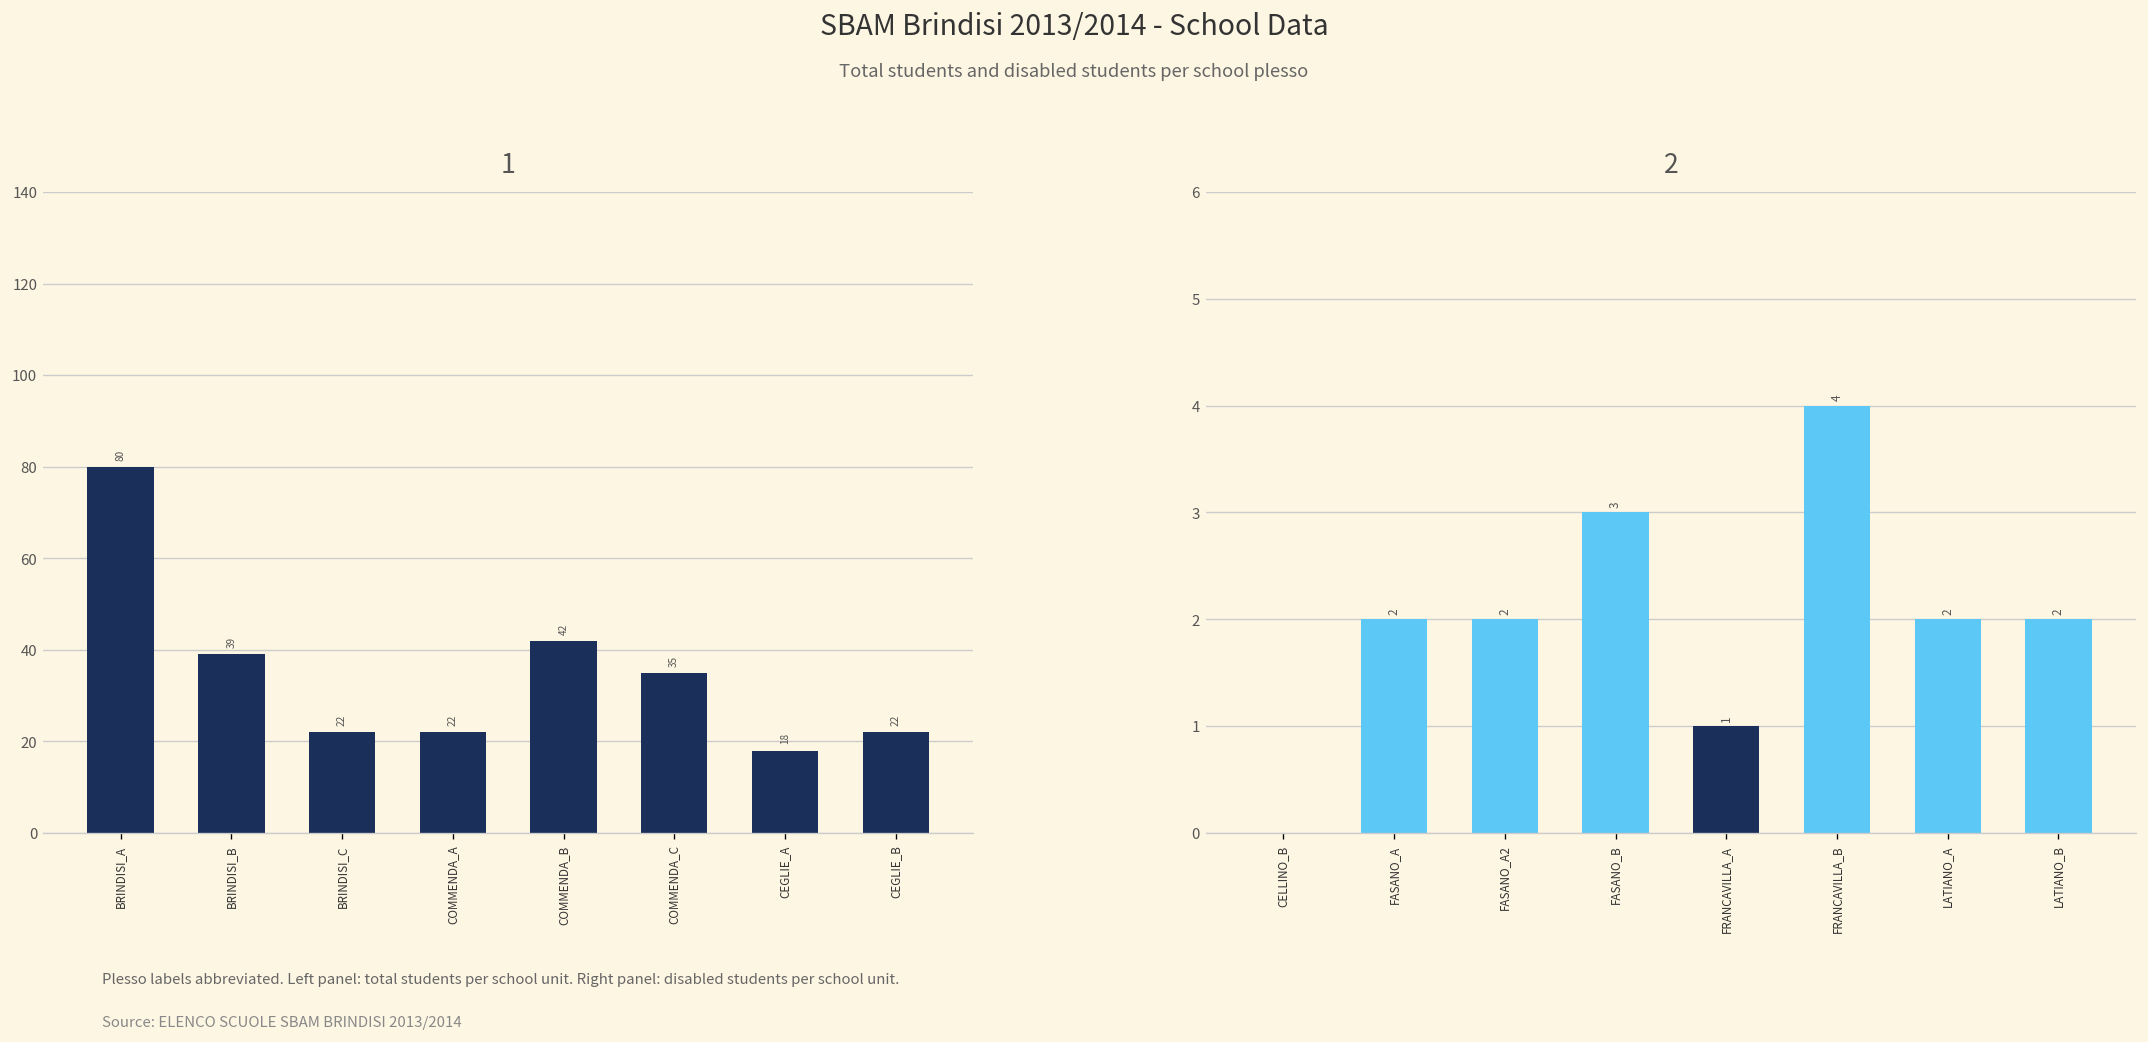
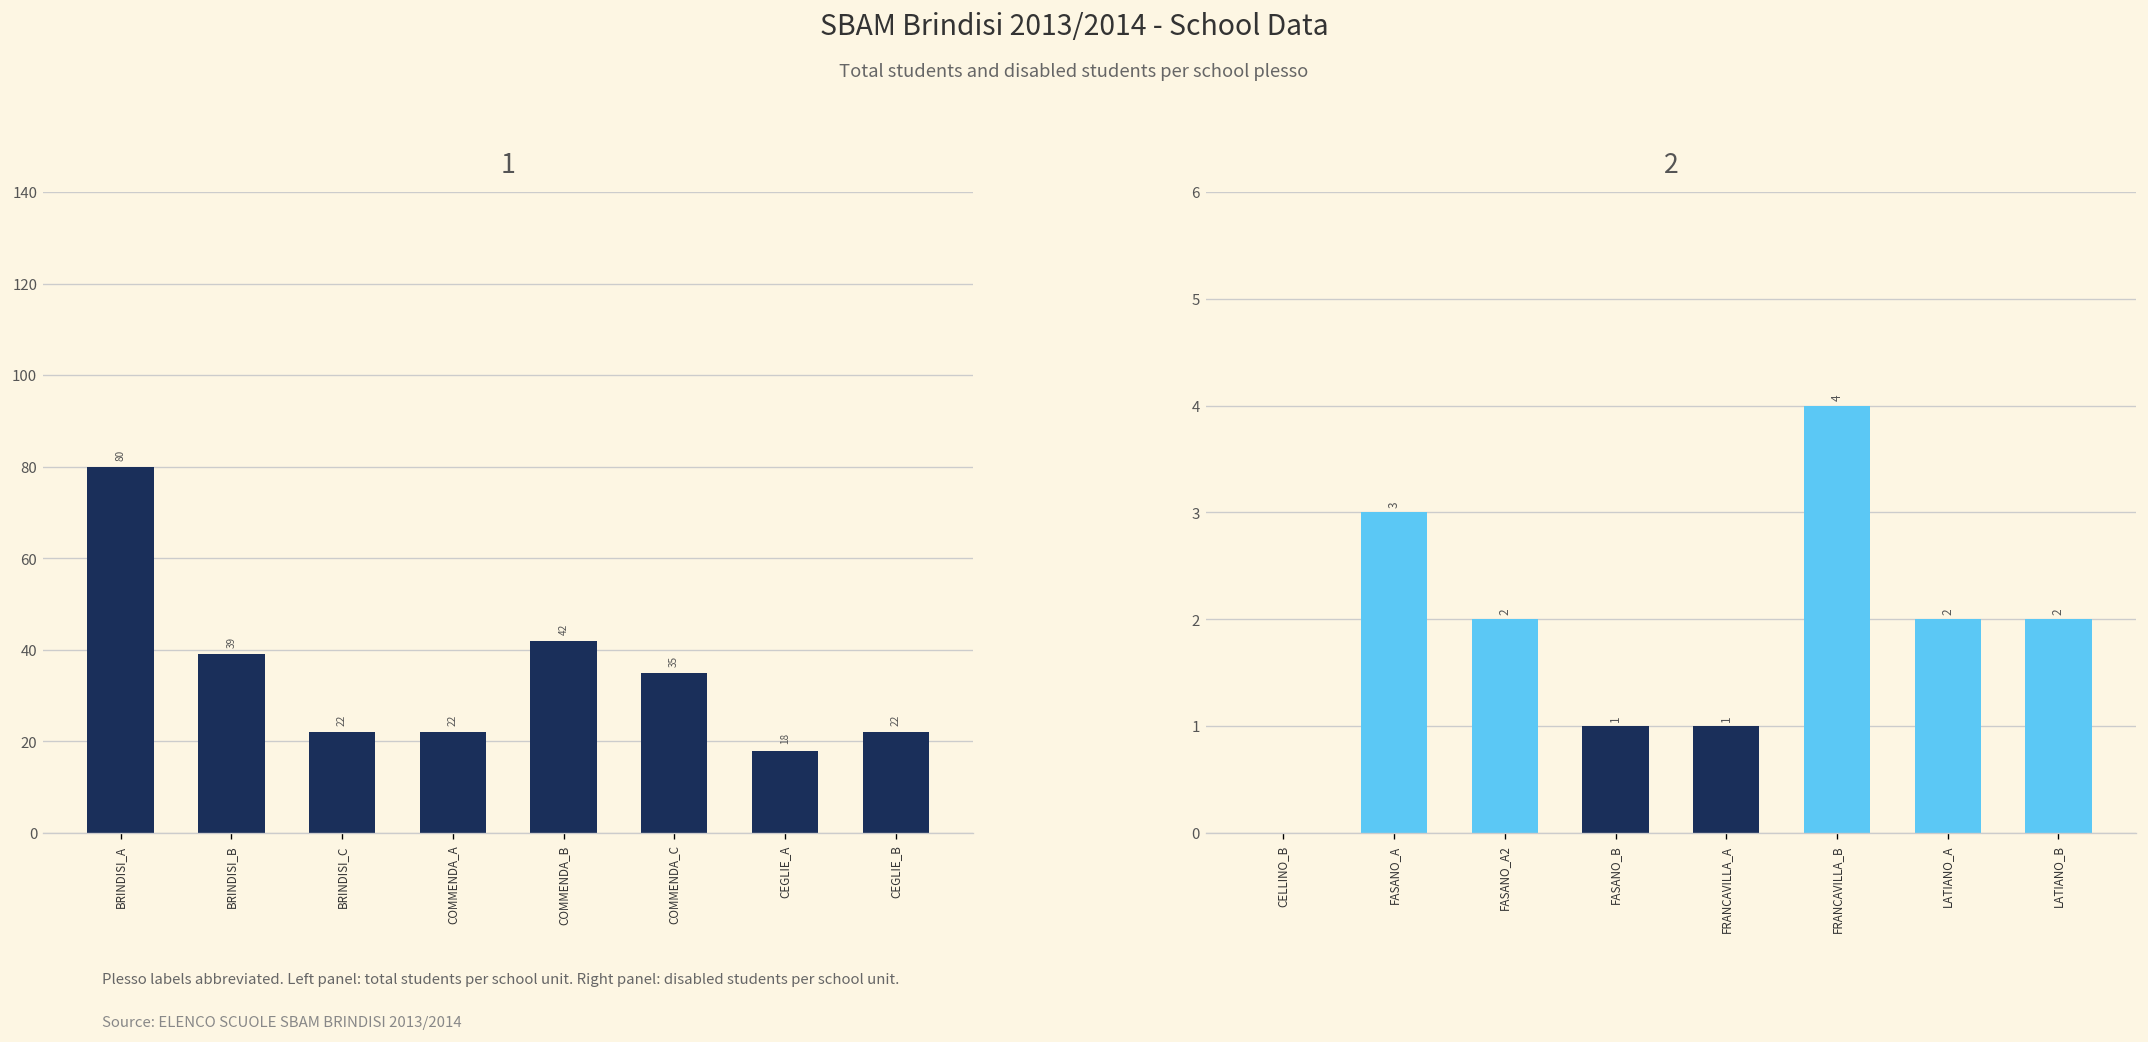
  {
    "1": {
      "BRINDISI_A": 80,
      "BRINDISI_B": 39,
      "BRINDISI_C": 22,
      "COMMENDA_A": 22,
      "COMMENDA_B": 42,
      "COMMENDA_C": 35,
      "CEGLIE_A": 18,
      "CEGLIE_B": 22
    },
    "2": {
-     "FASANO_A": 2,
+     "FASANO_A": 3,
      "FASANO_A2": 2,
-     "FASANO_B": 3,
+     "FASANO_B": 1,
      "FRANCAVILLA_A": 1,
      "FRANCAVILLA_B": 4,
      "LATIANO_A": 2,
      "LATIANO_B": 2
    }
  }
